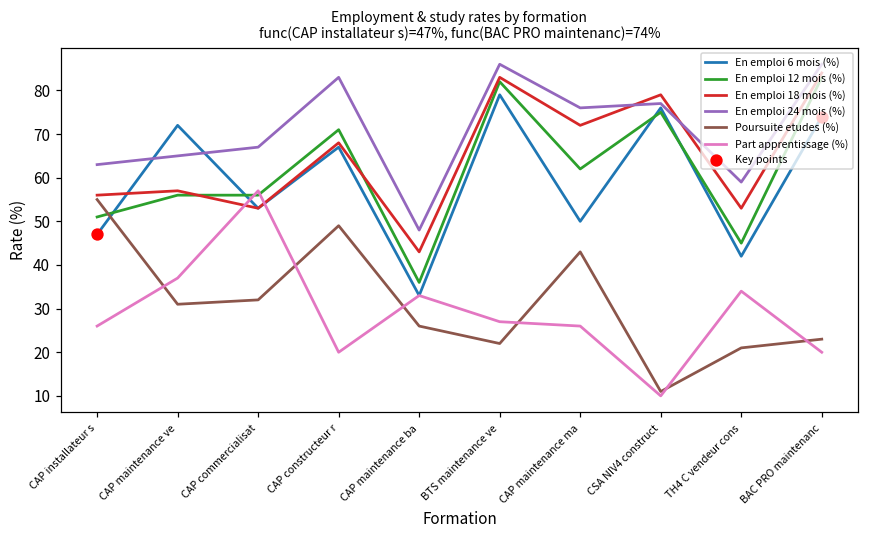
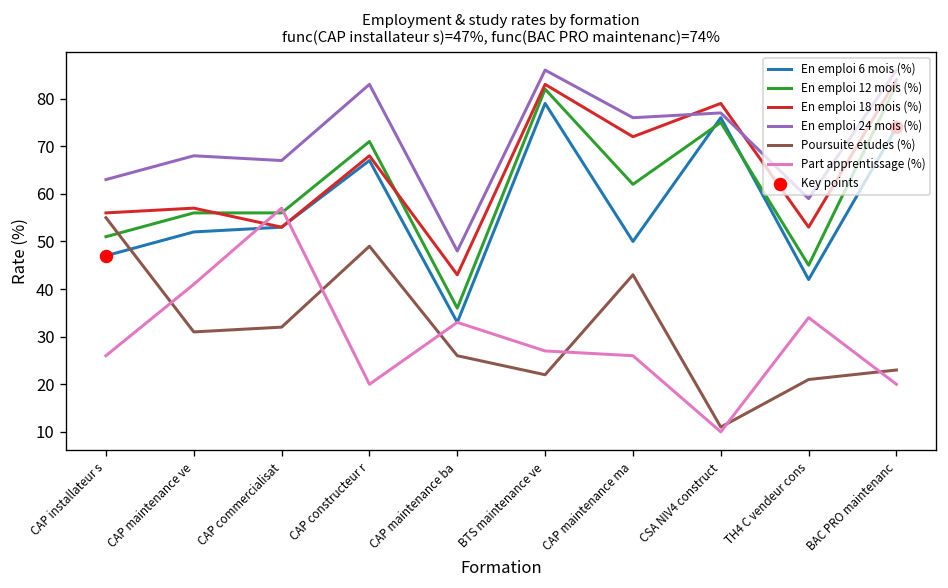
  {
    "En emploi 6 mois (%)": {
-     "CAP maintenance ve": 72,
+     "CAP maintenance ve": 52,
      "CAP constructeur r": 67,
      "BTS maintenance ve": 79,
      "CAP maintenance ma": 50,
      "CSA NIV4 construct": 76,
      "TH4 C vendeur cons": 42
    },
    "En emploi 12 mois (%)": {
      "CAP installateur s": 51,
      "CAP maintenance ve": 56,
      "CAP commercialisat": 56,
      "CAP constructeur r": 71,
      "CAP maintenance ba": 36,
      "BTS maintenance ve": 82,
      "CAP maintenance ma": 62,
      "CSA NIV4 construct": 75,
      "TH4 C vendeur cons": 45
    },
    "En emploi 18 mois (%)": {
      "CAP installateur s": 56,
      "CAP maintenance ve": 57,
      "CAP constructeur r": 68,
      "CAP maintenance ba": 43,
      "BTS maintenance ve": 83,
      "CAP maintenance ma": 72,
      "CSA NIV4 construct": 79,
      "TH4 C vendeur cons": 53
    },
    "En emploi 24 mois (%)": {
      "CAP installateur s": 63,
-     "CAP maintenance ve": 65,
+     "CAP maintenance ve": 68,
      "CAP commercialisat": 67,
      "CAP constructeur r": 83,
      "CAP maintenance ba": 48,
      "BTS maintenance ve": 86,
      "CAP maintenance ma": 76,
      "CSA NIV4 construct": 77,
      "TH4 C vendeur cons": 59
    },
    "Poursuite etudes (%)": {
      "CAP installateur s": 55,
      "CAP maintenance ve": 31,
      "CAP commercialisat": 32,
      "CAP constructeur r": 49,
      "CAP maintenance ba": 26,
      "BTS maintenance ve": 22,
      "CAP maintenance ma": 43,
      "CSA NIV4 construct": 11,
      "TH4 C vendeur cons": 21,
      "BAC PRO maintenanc": 23
    },
    "Part apprentissage (%)": {
      "CAP installateur s": 26,
-     "CAP maintenance ve": 37,
+     "CAP maintenance ve": 41,
      "CAP commercialisat": 57,
      "CAP constructeur r": 20,
      "BTS maintenance ve": 27,
      "CAP maintenance ma": 26,
      "CSA NIV4 construct": 10,
      "TH4 C vendeur cons": 34,
      "BAC PRO maintenanc": 20
    }
  }
